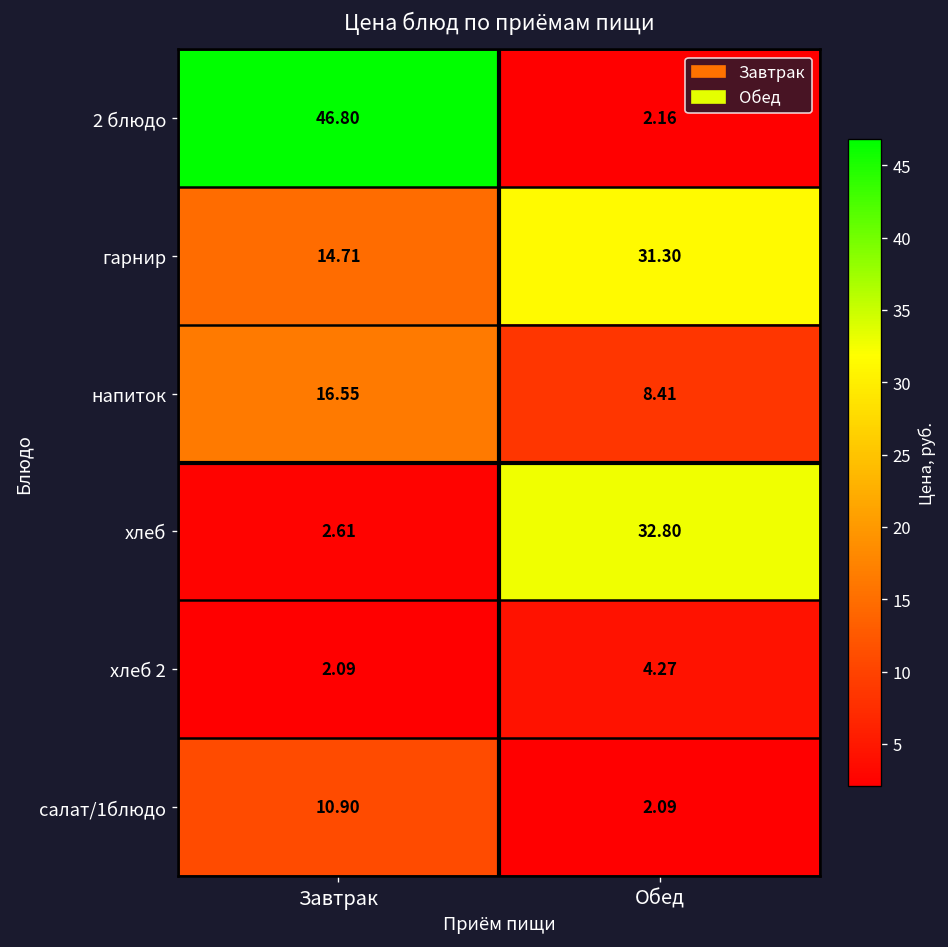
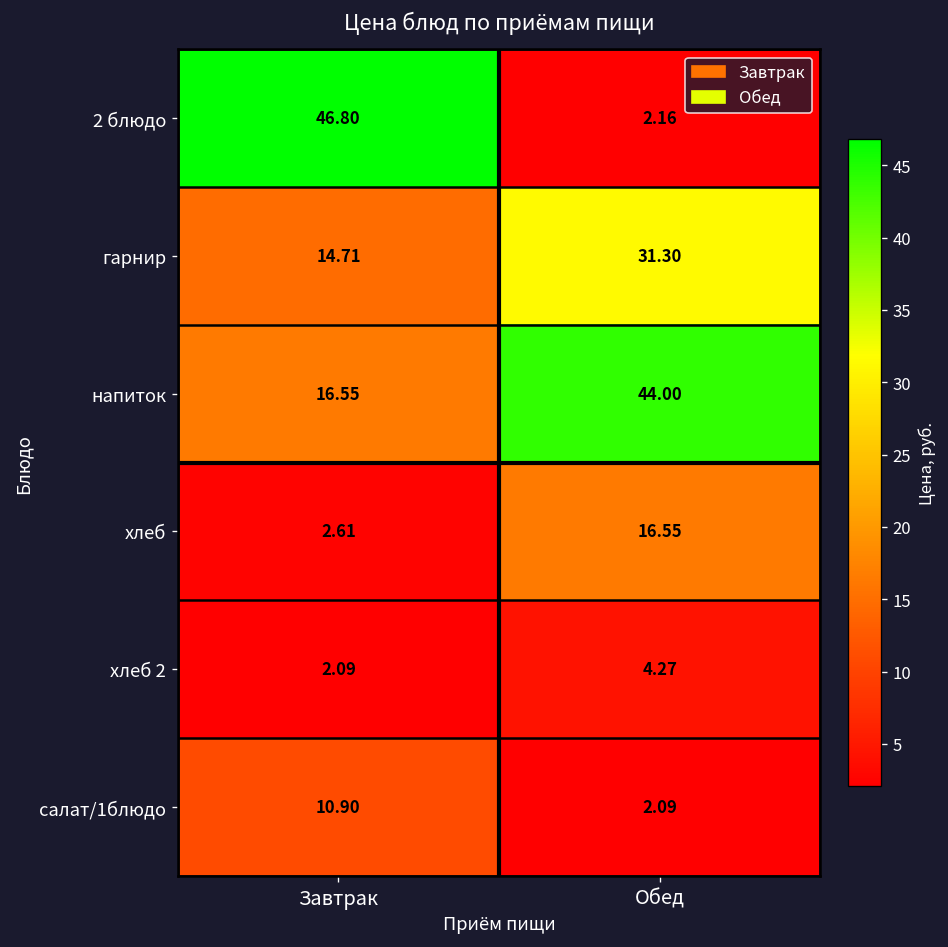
  {
    "2 блюдо": {
      "Завтрак": 46.80,
      "Обед": 2.16
    },
    "гарнир": {
      "Завтрак": 14.71,
      "Обед": 31.30
    },
    "напиток": {
      "Завтрак": 16.55,
-     "Обед": 8.41
+     "Обед": 44.00
    },
    "хлеб": {
      "Завтрак": 2.61,
-     "Обед": 32.80
+     "Обед": 16.55
    },
    "хлеб 2": {
      "Завтрак": 2.09,
      "Обед": 4.27
    },
    "салат/1блюдо": {
      "Завтрак": 10.90,
      "Обед": 2.09
    }
  }
